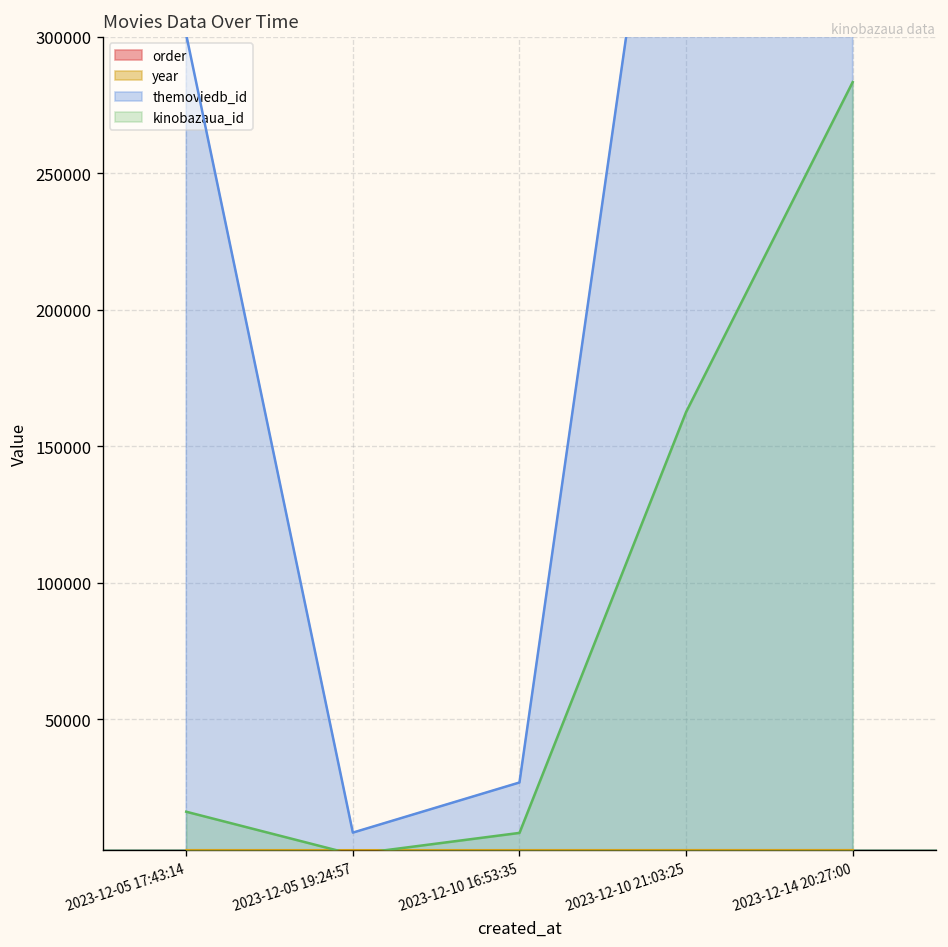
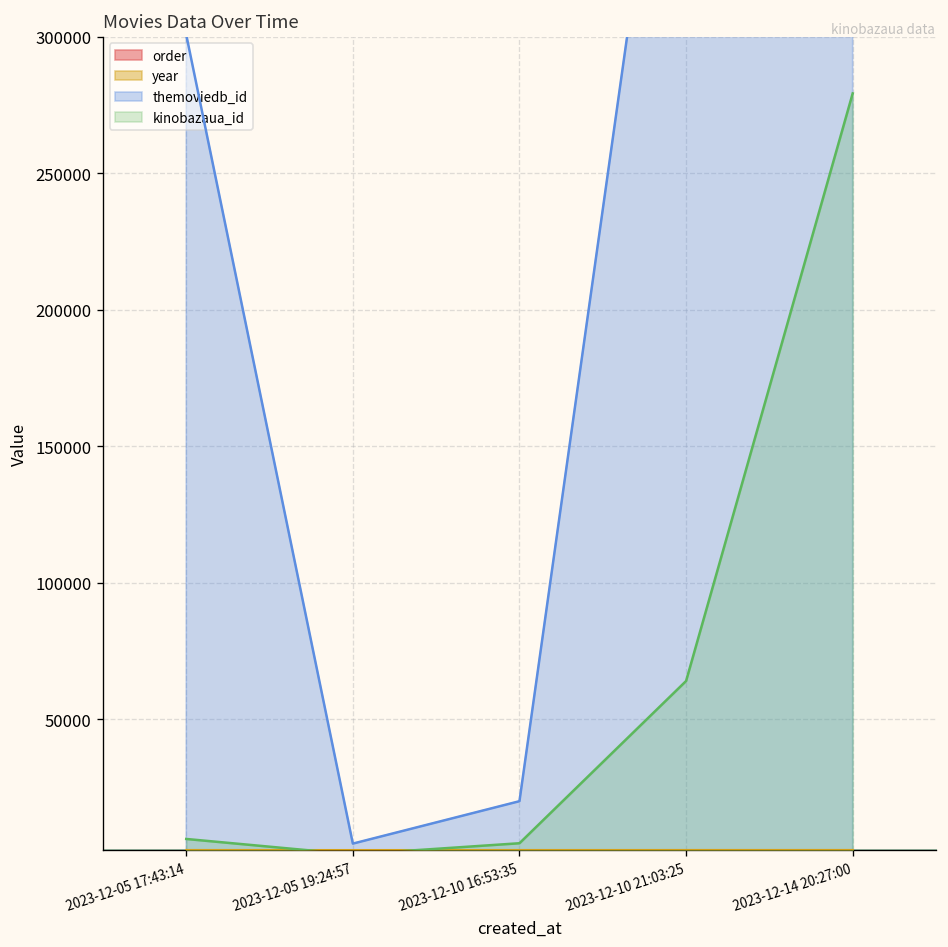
  {
    "year": {
      "2023-12-05 17:43:14": 2000,
      "2023-12-05 19:24:57": 2000,
      "2023-12-10 16:53:35": 2000,
      "2023-12-10 21:03:25": 2000,
      "2023-12-14 20:27:00": 2000
    },
    "themoviedb_id": {
      "2023-12-05 17:43:14": 301000,
-     "2023-12-05 19:24:57": 8000,
-     "2023-12-10 16:53:35": 27000
+     "2023-12-05 19:24:57": 4000,
+     "2023-12-10 16:53:35": 20000
    },
    "kinobazaua_id": {
-     "2023-12-05 17:43:14": 16000,
-     "2023-12-10 16:53:35": 8000,
-     "2023-12-10 21:03:25": 162000,
-     "2023-12-14 20:27:00": 283000
+     "2023-12-05 17:43:14": 6000,
+     "2023-12-10 16:53:35": 5000,
+     "2023-12-10 21:03:25": 64000,
+     "2023-12-14 20:27:00": 279000
    }
  }
